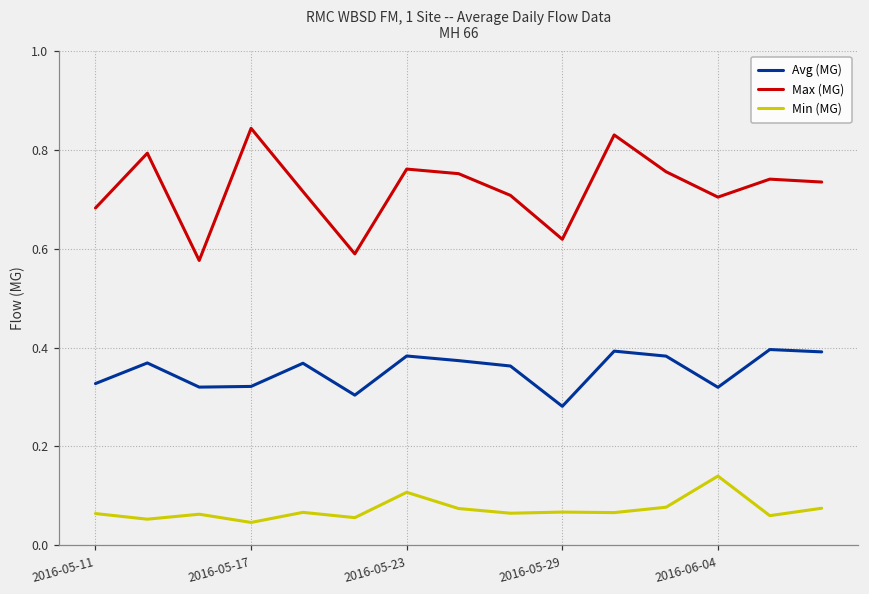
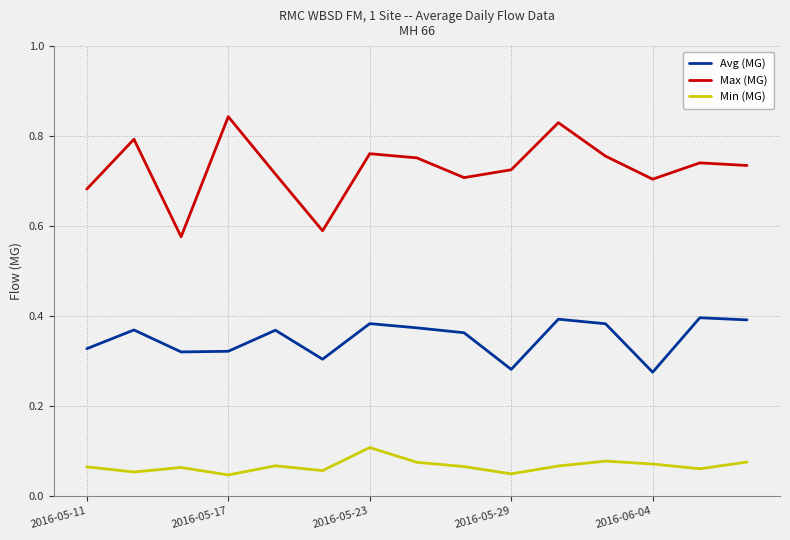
  {
    "Avg (MG)": {
      "2016-05-11": 0.33,
      "2016-05-17": 0.32,
      "2016-05-23": 0.38,
      "2016-05-29": 0.28,
-     "2016-06-04": 0.32
+     "2016-06-04": 0.27
    },
    "Max (MG)": {
      "2016-05-11": 0.68,
      "2016-05-17": 0.84,
      "2016-05-23": 0.76,
-     "2016-05-29": 0.62,
+     "2016-05-29": 0.73,
      "2016-06-04": 0.70
    },
    "Min (MG)": {
      "2016-05-11": 0.06,
      "2016-05-17": 0.05,
      "2016-05-23": 0.11,
-     "2016-05-29": 0.07,
-     "2016-06-04": 0.14
+     "2016-05-29": 0.05,
+     "2016-06-04": 0.07
    }
  }
